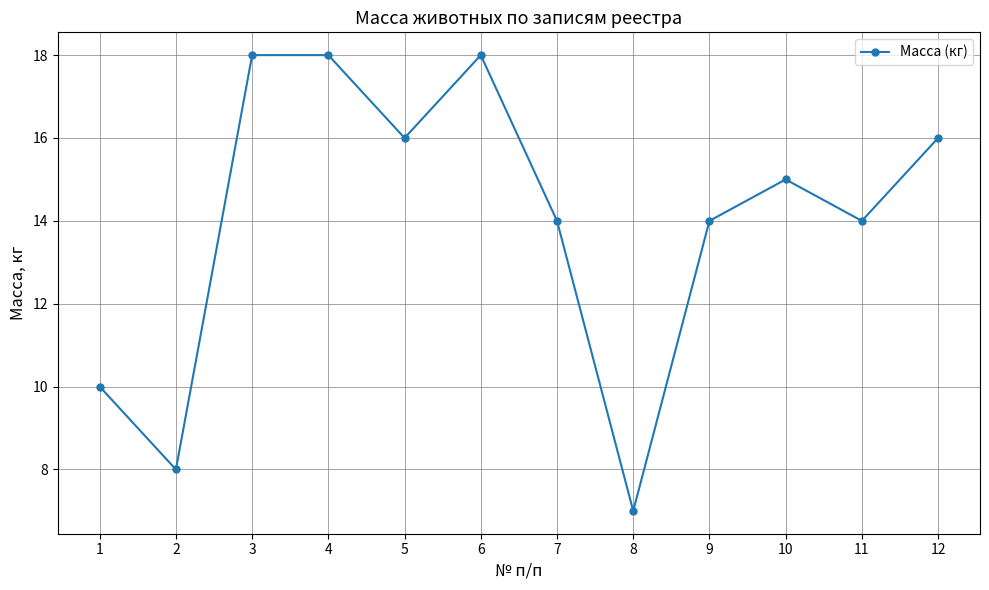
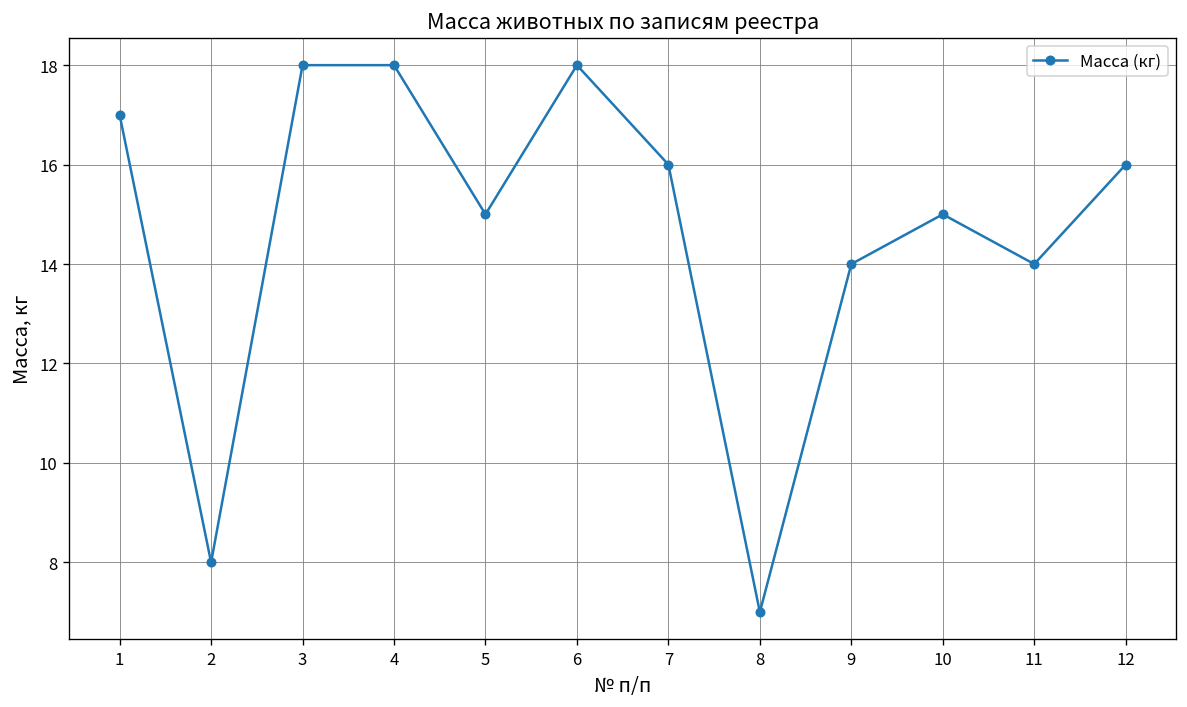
  {
-   "1": 10,
+   "1": 17,
    "2": 8,
    "3": 18,
    "4": 18,
-   "5": 16,
+   "5": 15,
    "6": 18,
-   "7": 14,
+   "7": 16,
    "8": 7,
    "9": 14,
    "10": 15,
    "11": 14,
    "12": 16
  }
